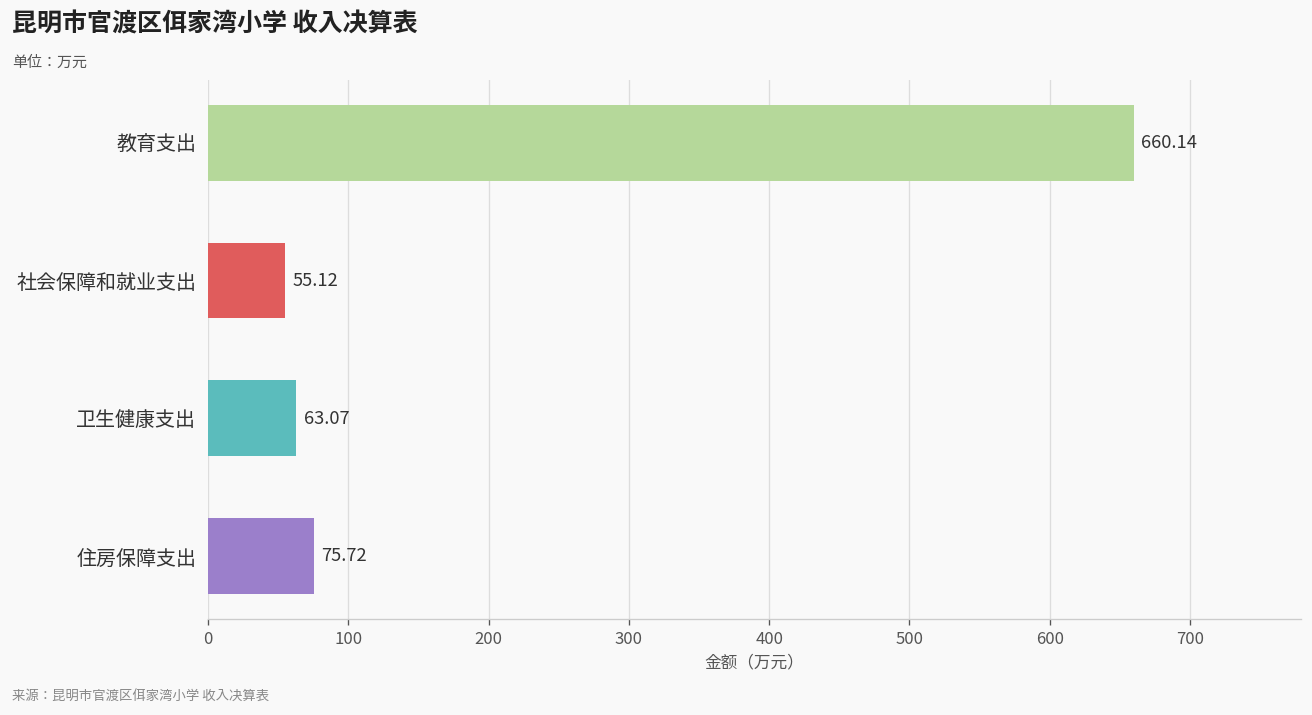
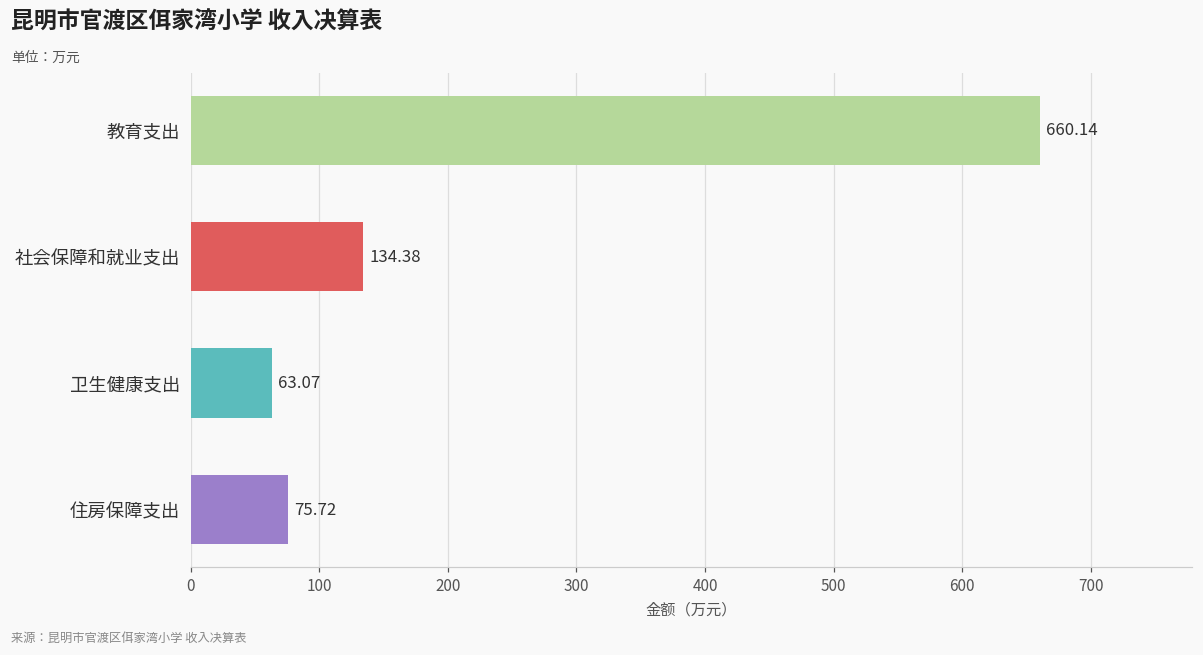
  {
    "教育支出": 660.14,
-   "社会保障和就业支出": 55.12,
+   "社会保障和就业支出": 134.38,
    "卫生健康支出": 63.07,
    "住房保障支出": 75.72
  }
